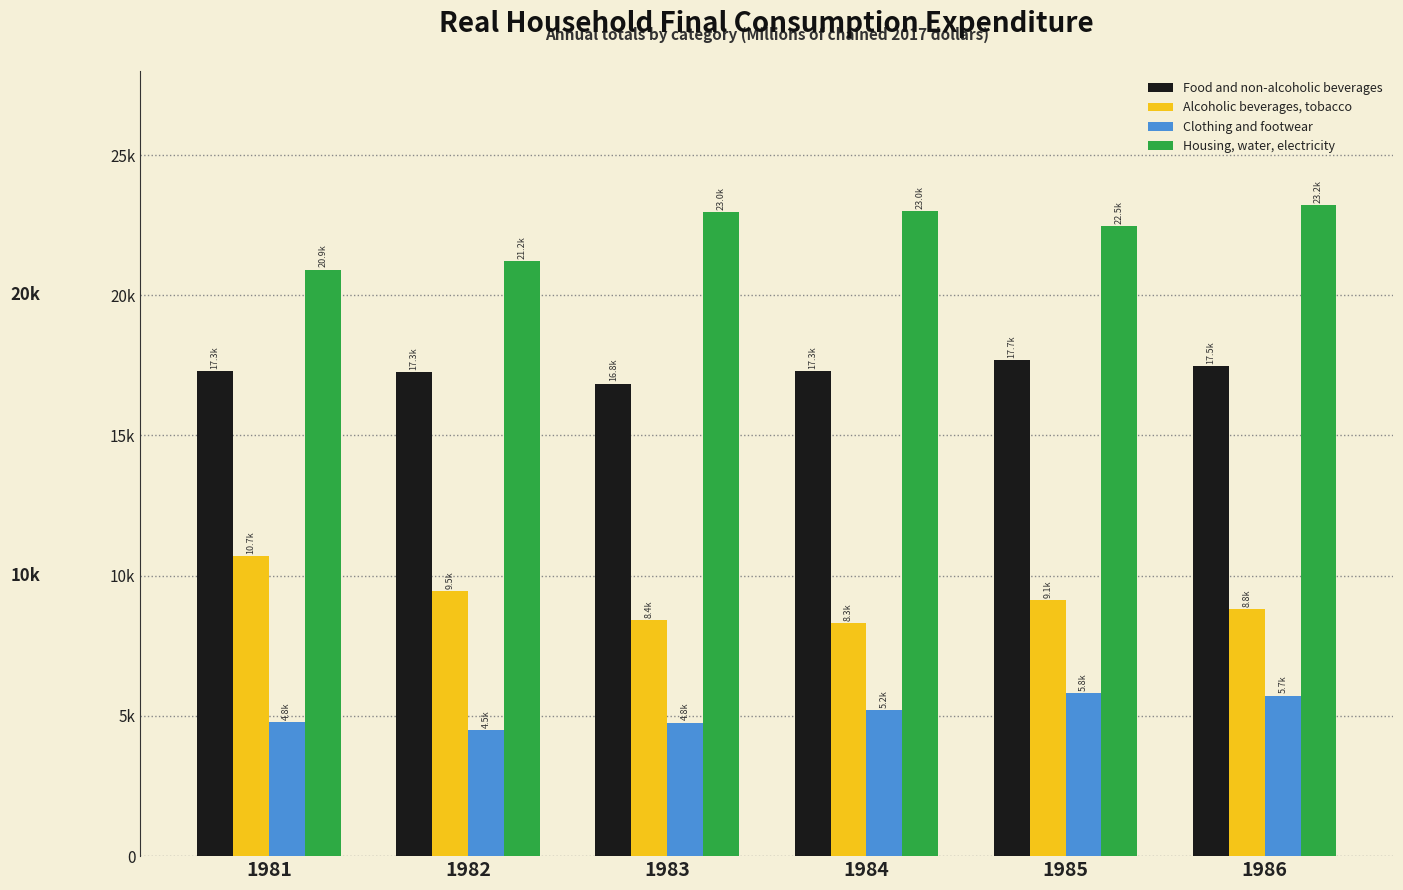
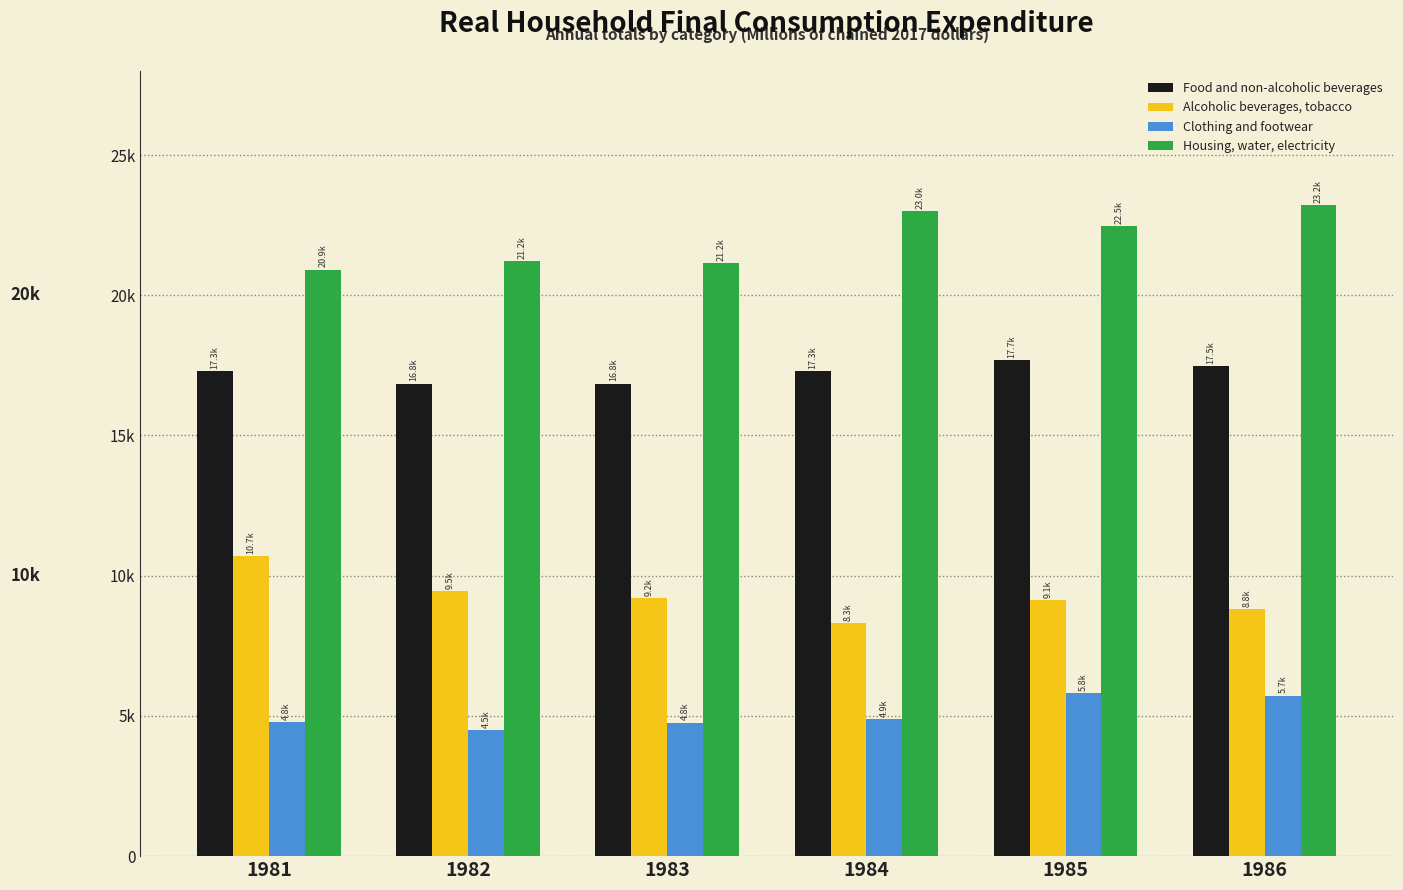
  {
    "Food and non-alcoholic beverages": {
      "1981": "17.3k",
-     "1982": "17.3k",
+     "1982": "16.8k",
      "1983": "16.8k",
      "1984": "17.3k",
      "1985": "17.7k",
      "1986": "17.5k"
    },
    "Alcoholic beverages, tobacco": {
      "1981": "10.7k",
      "1982": "9.5k",
-     "1983": "8.4k",
+     "1983": "9.2k",
      "1984": "8.3k",
      "1985": "9.1k",
      "1986": "8.8k"
    },
    "Clothing and footwear": {
      "1981": "4.8k",
      "1982": "4.5k",
      "1983": "4.8k",
-     "1984": "5.2k",
+     "1984": "4.9k",
      "1985": "5.8k",
      "1986": "5.7k"
    },
    "Housing, water, electricity": {
      "1981": "20.9k",
      "1982": "21.2k",
-     "1983": "23.0k",
+     "1983": "21.2k",
      "1984": "23.0k",
      "1985": "22.5k",
      "1986": "23.2k"
    }
  }
